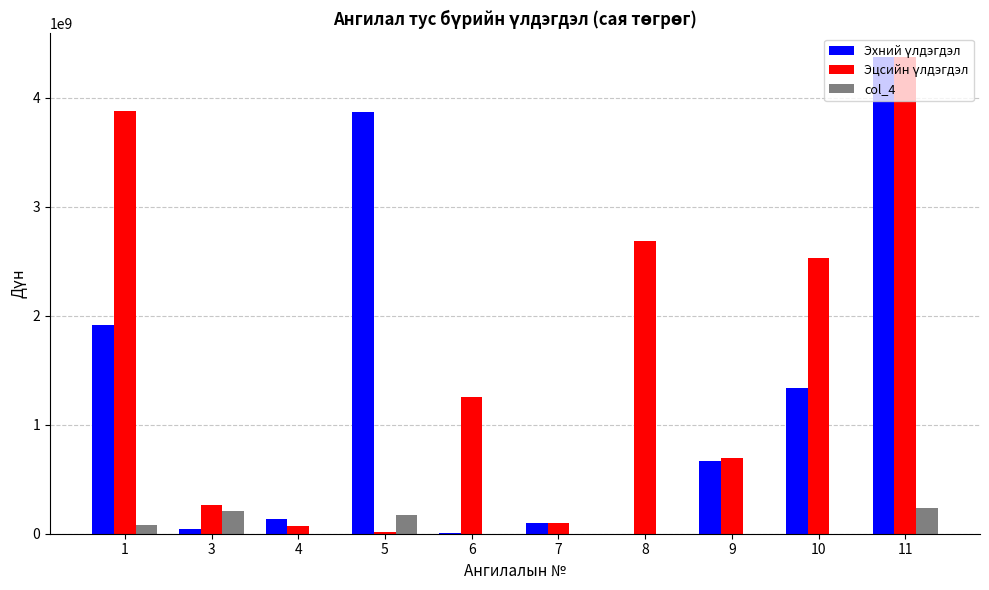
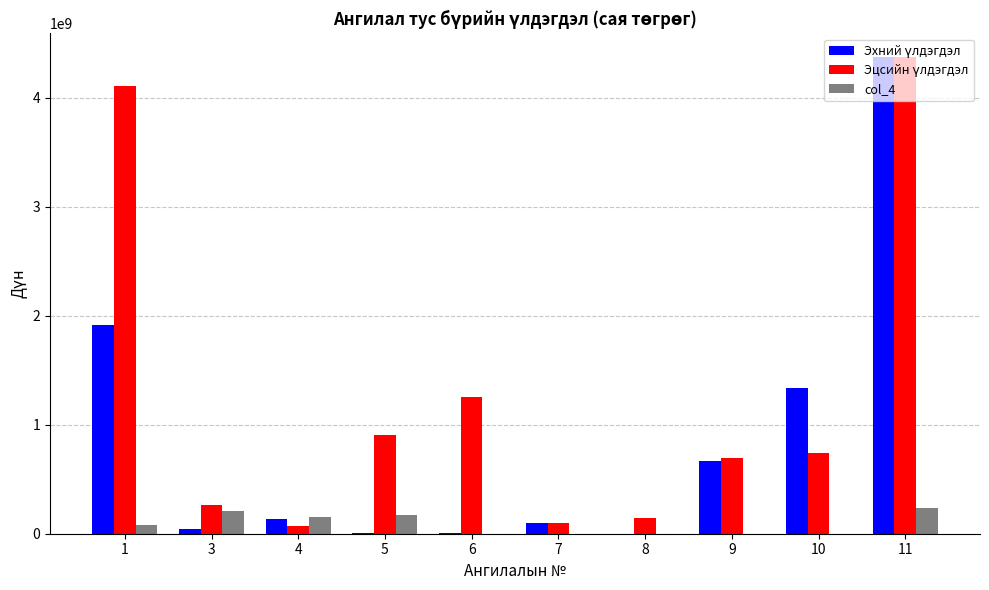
  {
    "Эхний үлдэгдэл": {
      "1": 1920000000,
      "3": 50000000,
      "4": 140000000,
-     "5": 3870000000,
+     "5": 10000000,
      "7": 100000000,
      "8": 0,
      "9": 660000000,
      "10": 1340000000
    },
    "Эцсийн үлдэгдэл": {
-     "1": 3880000000,
+     "1": 4110000000,
      "3": 260000000,
      "4": 70000000,
-     "5": 20000000,
+     "5": 900000000,
      "6": 1250000000,
      "7": 100000000,
-     "8": 2680000000,
+     "8": 150000000,
      "9": 690000000,
-     "10": 2530000000
+     "10": 740000000
    },
    "col_4": {
      "1": 80000000,
      "3": 210000000,
-     "4": 0,
+     "4": 150000000,
      "5": 170000000,
      "7": 0,
      "11": 240000000
    }
  }
